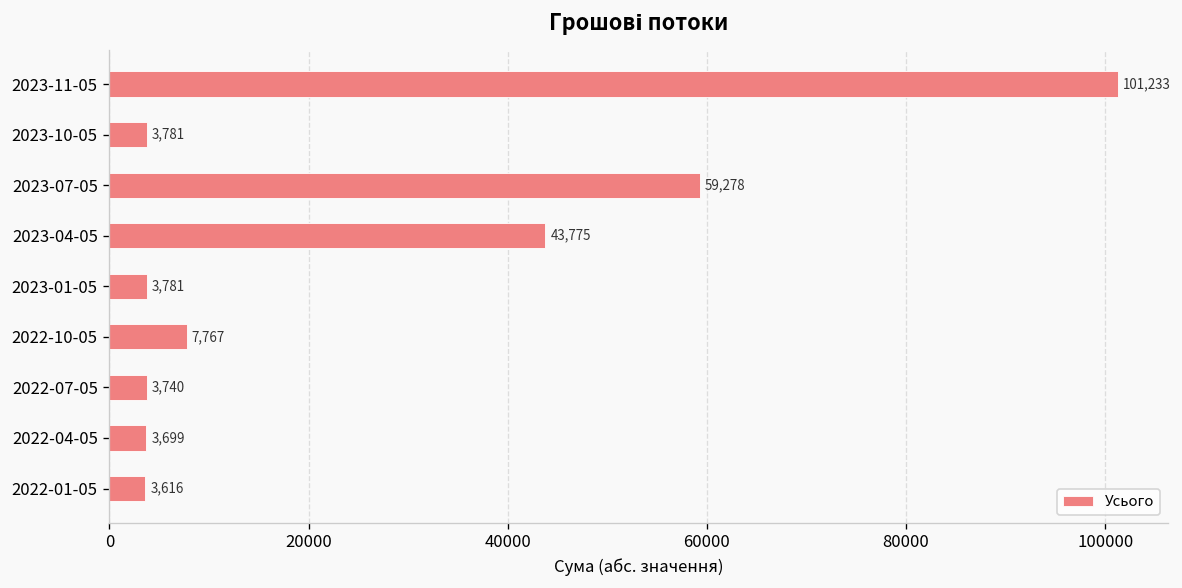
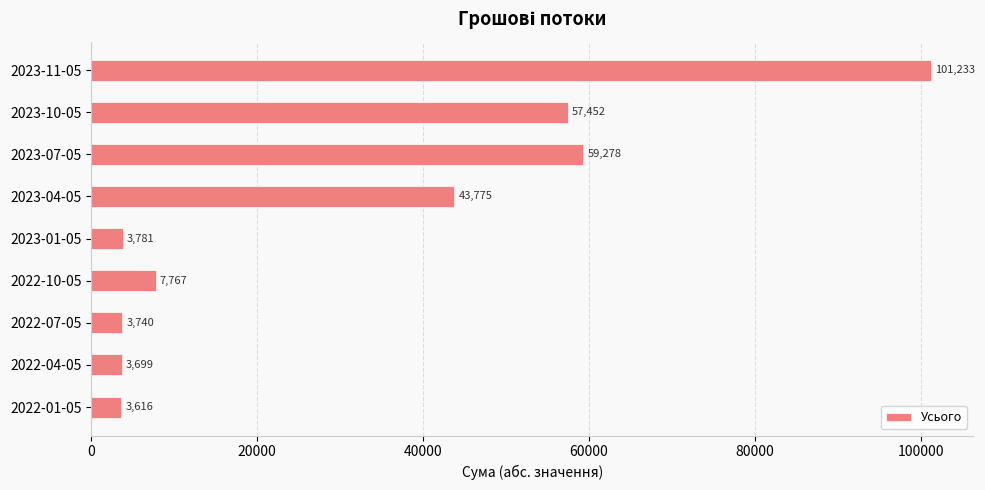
  {
    "2023-11-05": "101,233",
-   "2023-10-05": "3,781",
+   "2023-10-05": "57,452",
    "2023-07-05": "59,278",
    "2023-04-05": "43,775",
    "2023-01-05": "3,781",
    "2022-10-05": "7,767",
    "2022-07-05": "3,740",
    "2022-04-05": "3,699",
    "2022-01-05": "3,616"
  }
